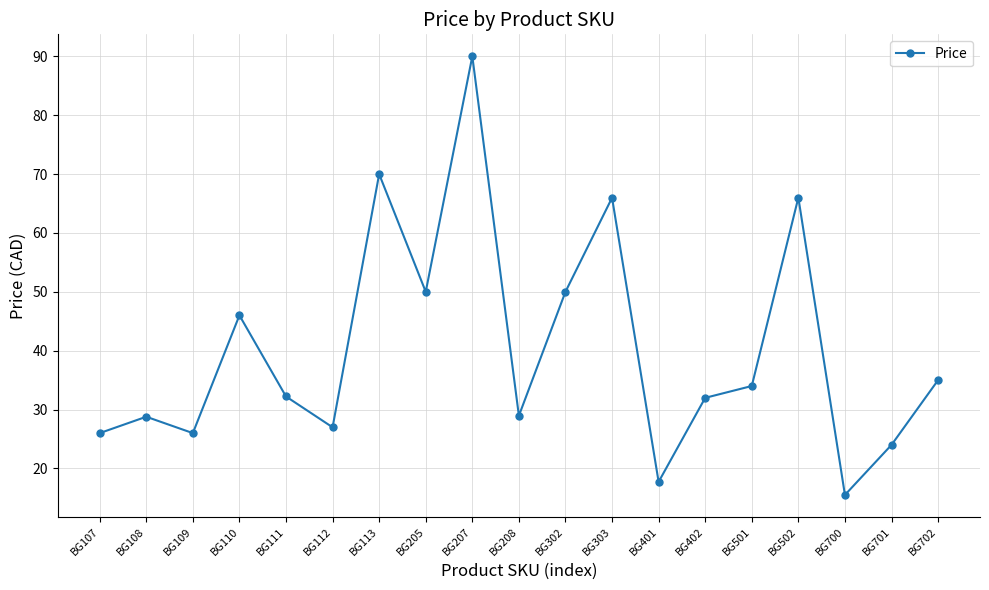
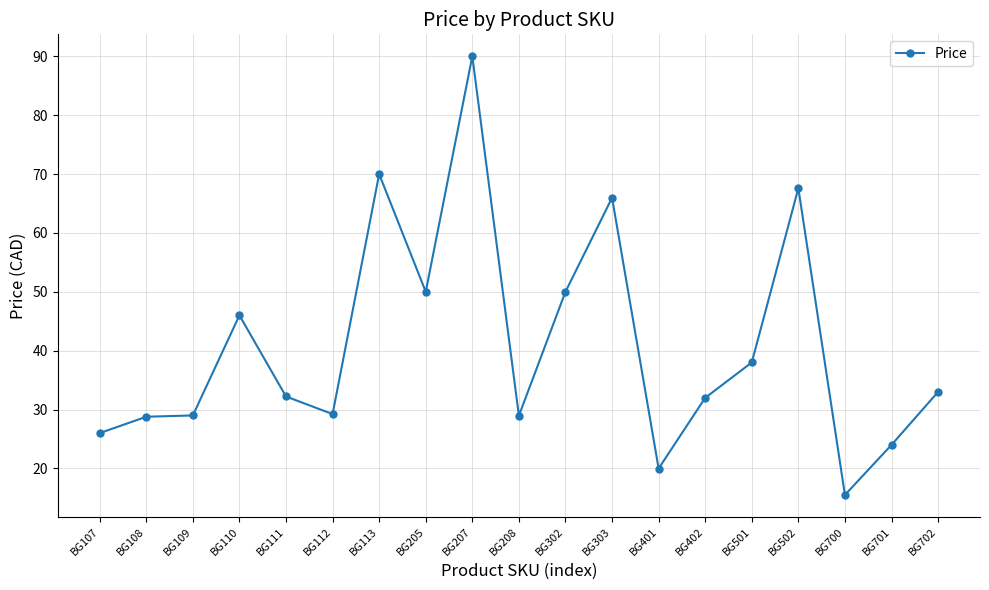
  {
    "BG107": 26,
    "BG108": 29,
-   "BG109": 26,
+   "BG109": 29,
    "BG110": 46,
    "BG111": 32,
-   "BG112": 27,
+   "BG112": 29,
    "BG113": 70,
    "BG205": 50,
    "BG207": 90,
    "BG208": 29,
    "BG302": 50,
    "BG303": 66,
-   "BG401": 18,
+   "BG401": 20,
    "BG402": 32,
-   "BG501": 34,
-   "BG502": 66,
+   "BG501": 38,
+   "BG502": 68,
    "BG700": 16,
    "BG701": 24,
-   "BG702": 35
+   "BG702": 33
  }
